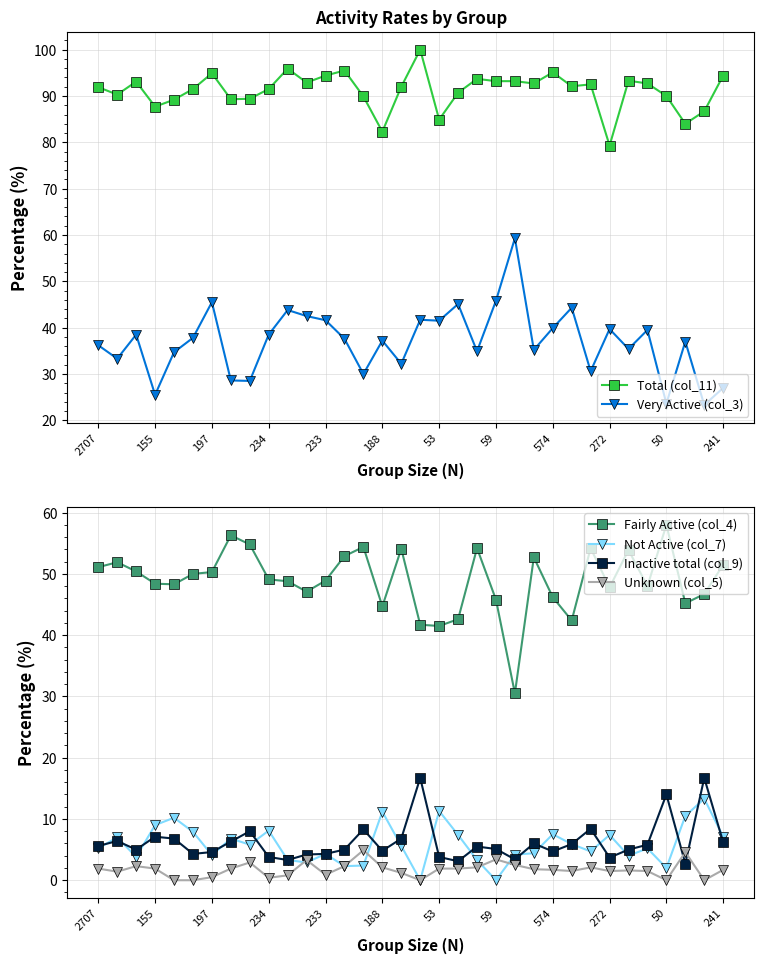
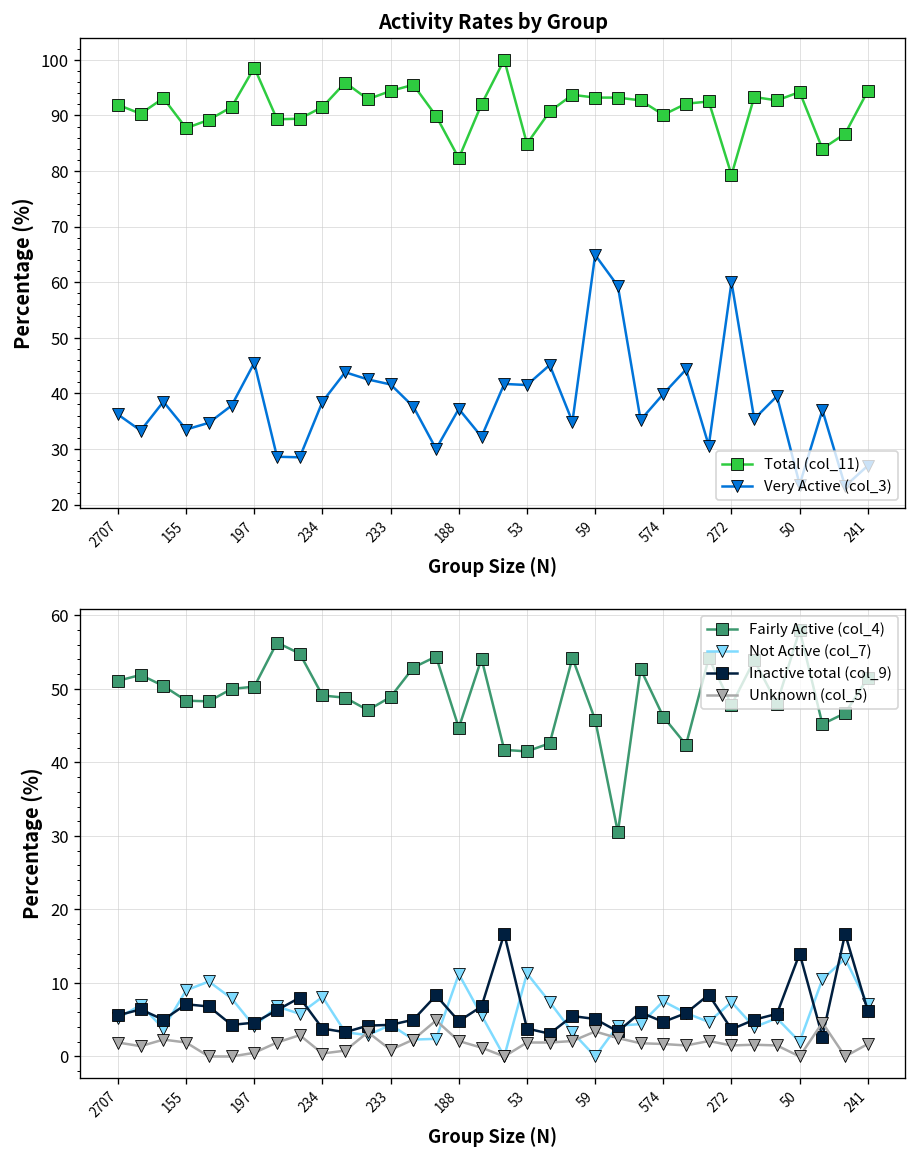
  {
    "Activity Rates by Group": {
      "Total (col_11)": {
        "2707": 92,
        "155": 88,
-       "197": 95,
+       "197": 99,
        "234": 92,
        "233": 94,
        "188": 82,
        "53": 85,
        "59": 93,
-       "574": 95,
+       "574": 90,
        "272": 79,
-       "50": 90,
+       "50": 94,
        "241": 94
      },
      "Very Active (col_3)": {
        "2707": 36,
-       "155": 26,
+       "155": 34,
        "197": 46,
        "234": 39,
        "233": 42,
        "188": 37,
        "53": 42,
-       "59": 46,
+       "59": 65,
        "574": 40,
-       "272": 40
+       "272": 60
      }
    }
  }
